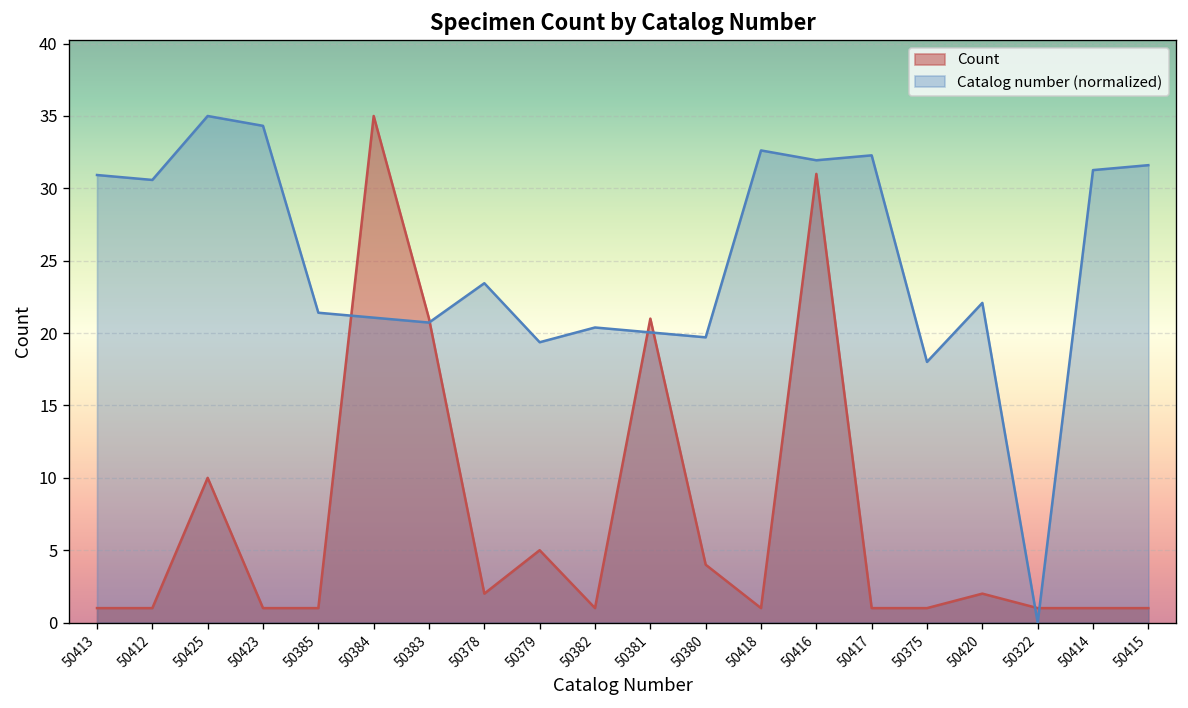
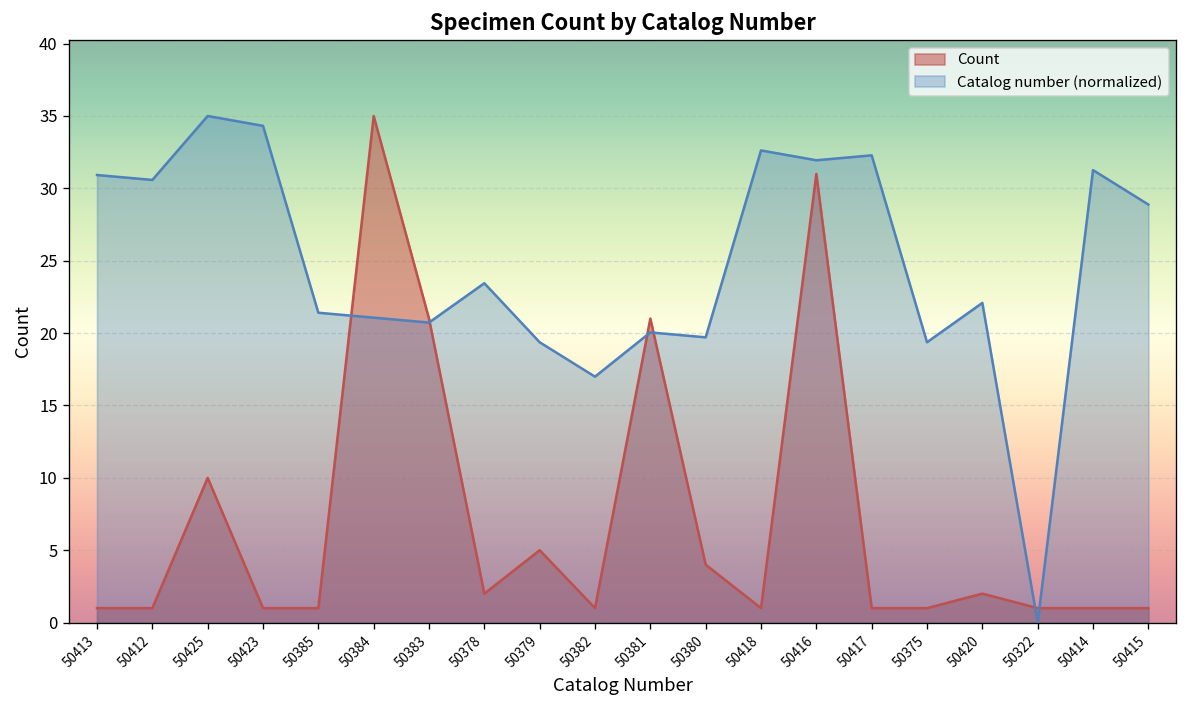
  {
    "Count": {
      "50413": 1.0,
      "50412": 1.0,
      "50425": 10.0,
      "50423": 1.0,
      "50385": 1.0,
      "50384": 35.0,
      "50383": 21.0,
      "50378": 2.0,
      "50379": 5.0,
      "50382": 1.0,
      "50381": 21.0,
      "50380": 4.0,
      "50418": 1.0,
      "50416": 31.0,
      "50417": 1.0,
      "50375": 1.0,
      "50420": 2.0,
      "50322": 1.0,
      "50414": 1.0,
      "50415": 1.0
    },
    "Catalog number (normalized)": {
      "50413": 30.9,
      "50412": 30.6,
      "50425": 35.0,
      "50423": 34.3,
      "50385": 21.4,
      "50384": 21.1,
      "50383": 20.7,
      "50378": 23.4,
      "50379": 19.4,
-     "50382": 20.4,
+     "50382": 17.0,
      "50381": 20.0,
      "50380": 19.7,
      "50418": 32.6,
      "50416": 31.9,
      "50417": 32.3,
-     "50375": 18.0,
+     "50375": 19.4,
      "50420": 22.1,
      "50322": 0.0,
      "50414": 31.3,
-     "50415": 31.6
+     "50415": 28.9
    }
  }
